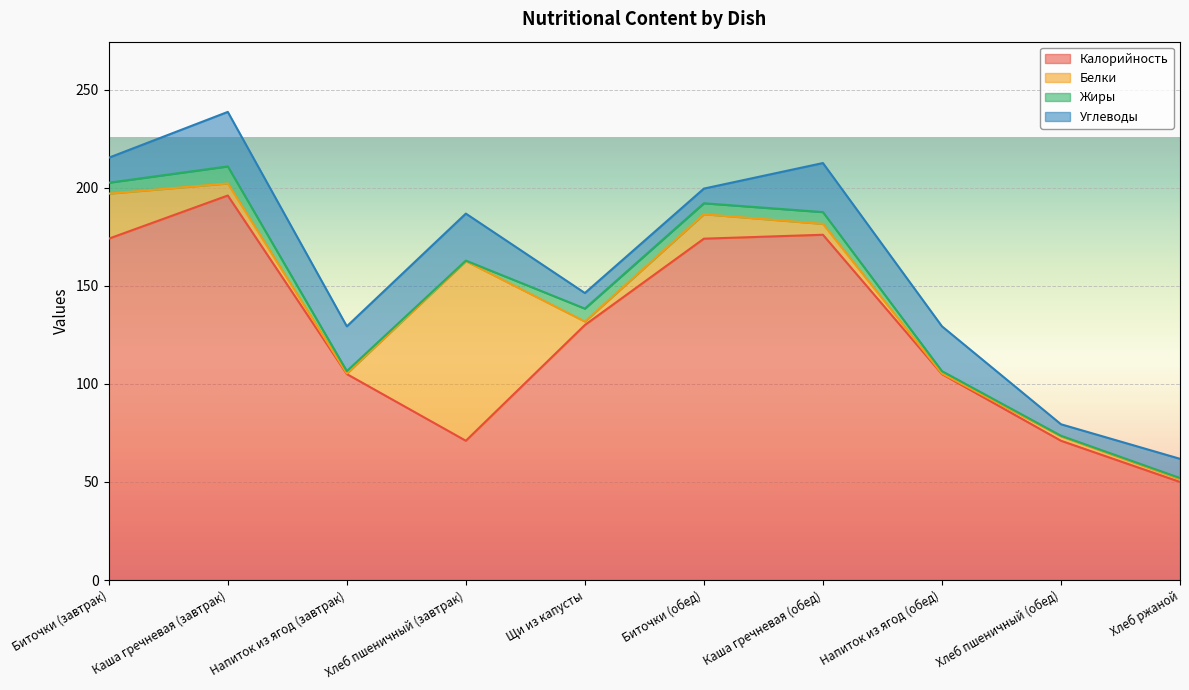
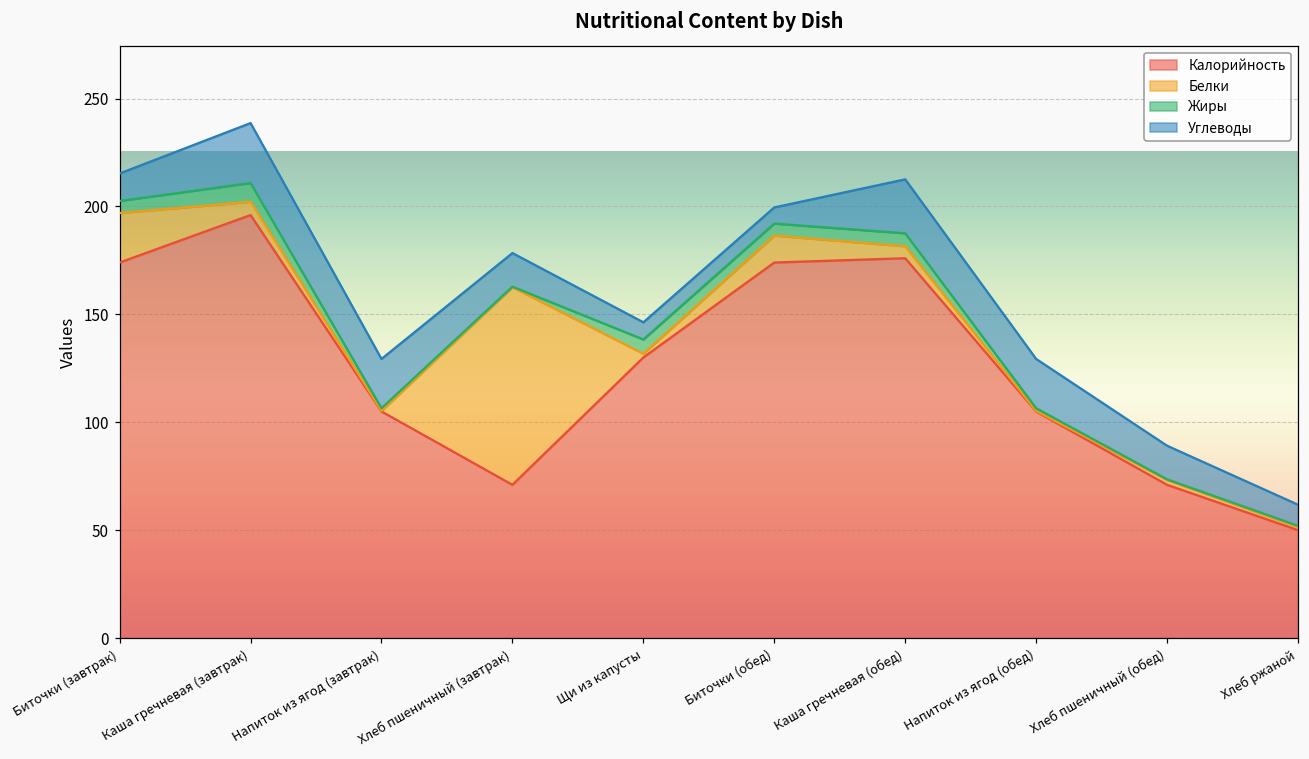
  {
    "Калорийность": {
      "Биточки (завтрак)": 174,
      "Каша гречневая (завтрак)": 196,
      "Хлеб пшеничный (завтрак)": 71,
      "Щи из капусты": 130,
      "Биточки (обед)": 174,
      "Каша гречневая (обед)": 176,
      "Хлеб пшеничный (обед)": 71,
      "Хлеб ржаной": 50
    },
    "Белки": {
      "Биточки (завтрак)": 23,
      "Каша гречневая (завтрак)": 6,
      "Щи из капусты": 2,
      "Биточки (обед)": 12,
      "Каша гречневая (обед)": 6
    },
    "Жиры": {
      "Биточки (завтрак)": 6,
      "Каша гречневая (завтрак)": 9,
      "Щи из капусты": 7,
      "Биточки (обед)": 6,
      "Каша гречневая (обед)": 6
    },
    "Углеводы": {
      "Биточки (завтрак)": 13,
      "Каша гречневая (завтрак)": 28,
      "Напиток из ягод (завтрак)": 23,
-     "Хлеб пшеничный (завтрак)": 24,
+     "Хлеб пшеничный (завтрак)": 16,
      "Щи из капусты": 8,
      "Биточки (обед)": 7,
      "Каша гречневая (обед)": 25,
      "Напиток из ягод (обед)": 23,
-     "Хлеб пшеничный (обед)": 6,
+     "Хлеб пшеничный (обед)": 16,
      "Хлеб ржаной": 10
    }
  }
